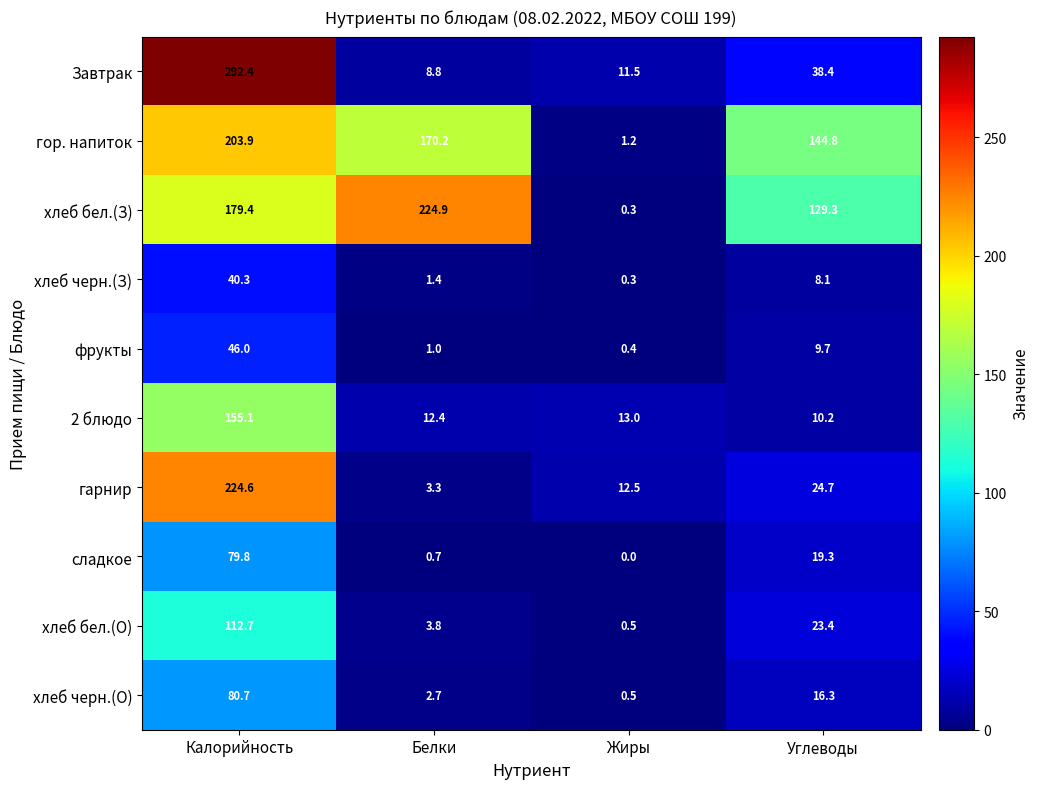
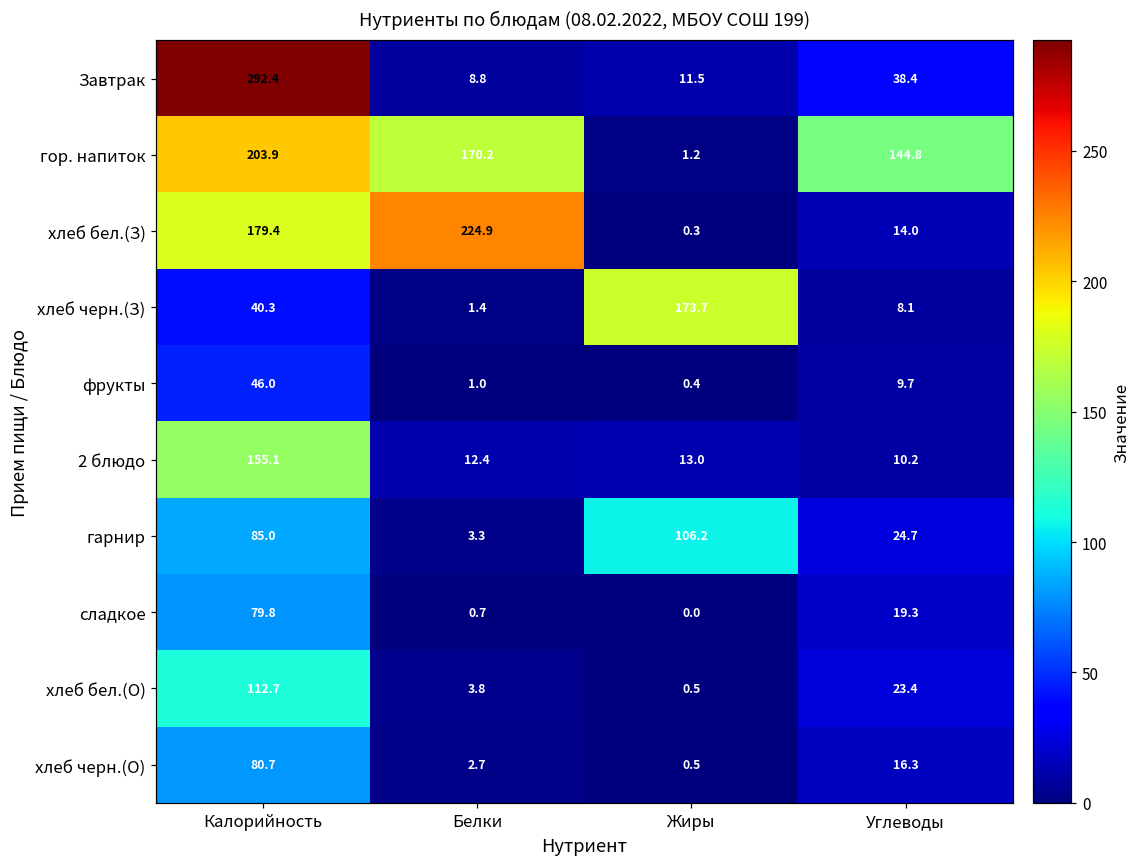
  {
    "Завтрак": {
      "Калорийность": 292.4,
      "Белки": 8.8,
      "Жиры": 11.5,
      "Углеводы": 38.4
    },
    "гор. напиток": {
      "Калорийность": 203.9,
      "Белки": 170.2,
      "Жиры": 1.2,
      "Углеводы": 144.8
    },
    "хлеб бел.(З)": {
      "Калорийность": 179.4,
      "Белки": 224.9,
      "Жиры": 0.3,
-     "Углеводы": 129.3
+     "Углеводы": 14.0
    },
    "хлеб черн.(З)": {
      "Калорийность": 40.3,
      "Белки": 1.4,
-     "Жиры": 0.3,
+     "Жиры": 173.7,
      "Углеводы": 8.1
    },
    "фрукты": {
      "Калорийность": 46.0,
      "Белки": 1.0,
      "Жиры": 0.4,
      "Углеводы": 9.7
    },
    "2 блюдо": {
      "Калорийность": 155.1,
      "Белки": 12.4,
      "Жиры": 13.0,
      "Углеводы": 10.2
    },
    "гарнир": {
-     "Калорийность": 224.6,
+     "Калорийность": 85.0,
      "Белки": 3.3,
-     "Жиры": 12.5,
+     "Жиры": 106.2,
      "Углеводы": 24.7
    },
    "сладкое": {
      "Калорийность": 79.8,
      "Белки": 0.7,
      "Жиры": 0.0,
      "Углеводы": 19.3
    },
    "хлеб бел.(О)": {
      "Калорийность": 112.7,
      "Белки": 3.8,
      "Жиры": 0.5,
      "Углеводы": 23.4
    },
    "хлеб черн.(О)": {
      "Калорийность": 80.7,
      "Белки": 2.7,
      "Жиры": 0.5,
      "Углеводы": 16.3
    }
  }
